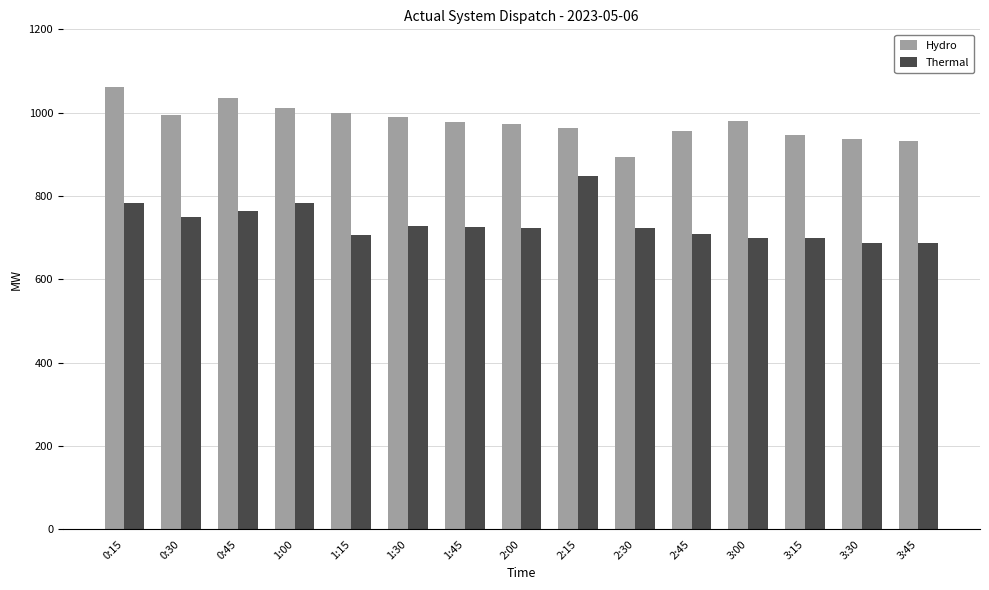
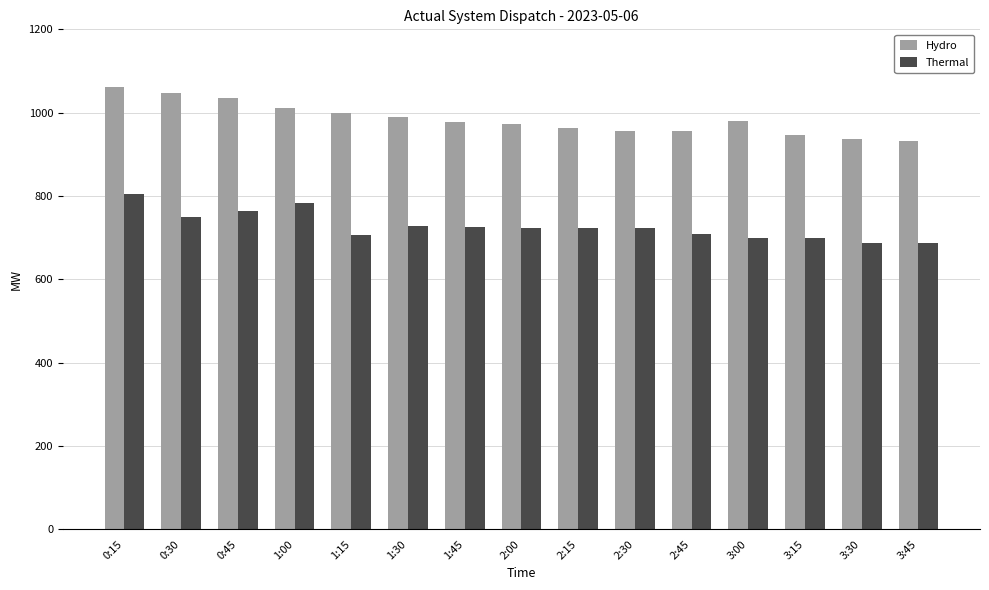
  {
    "Hydro": {
      "0:15": 1060,
-     "0:30": 1000,
+     "0:30": 1050,
      "0:45": 1030,
      "1:00": 1010,
      "1:15": 1000,
      "1:30": 990,
      "1:45": 980,
      "2:00": 970,
      "2:15": 960,
-     "2:30": 890,
+     "2:30": 960,
      "2:45": 960,
      "3:00": 980,
      "3:15": 950,
      "3:30": 940,
      "3:45": 930
    },
    "Thermal": {
-     "0:15": 780,
+     "0:15": 810,
      "0:30": 750,
      "0:45": 760,
      "1:00": 780,
      "1:15": 710,
      "1:30": 730,
      "1:45": 730,
      "2:00": 720,
-     "2:15": 850,
+     "2:15": 720,
      "2:30": 720,
      "2:45": 710,
      "3:00": 700,
      "3:15": 700,
      "3:30": 690,
      "3:45": 690
    }
  }
